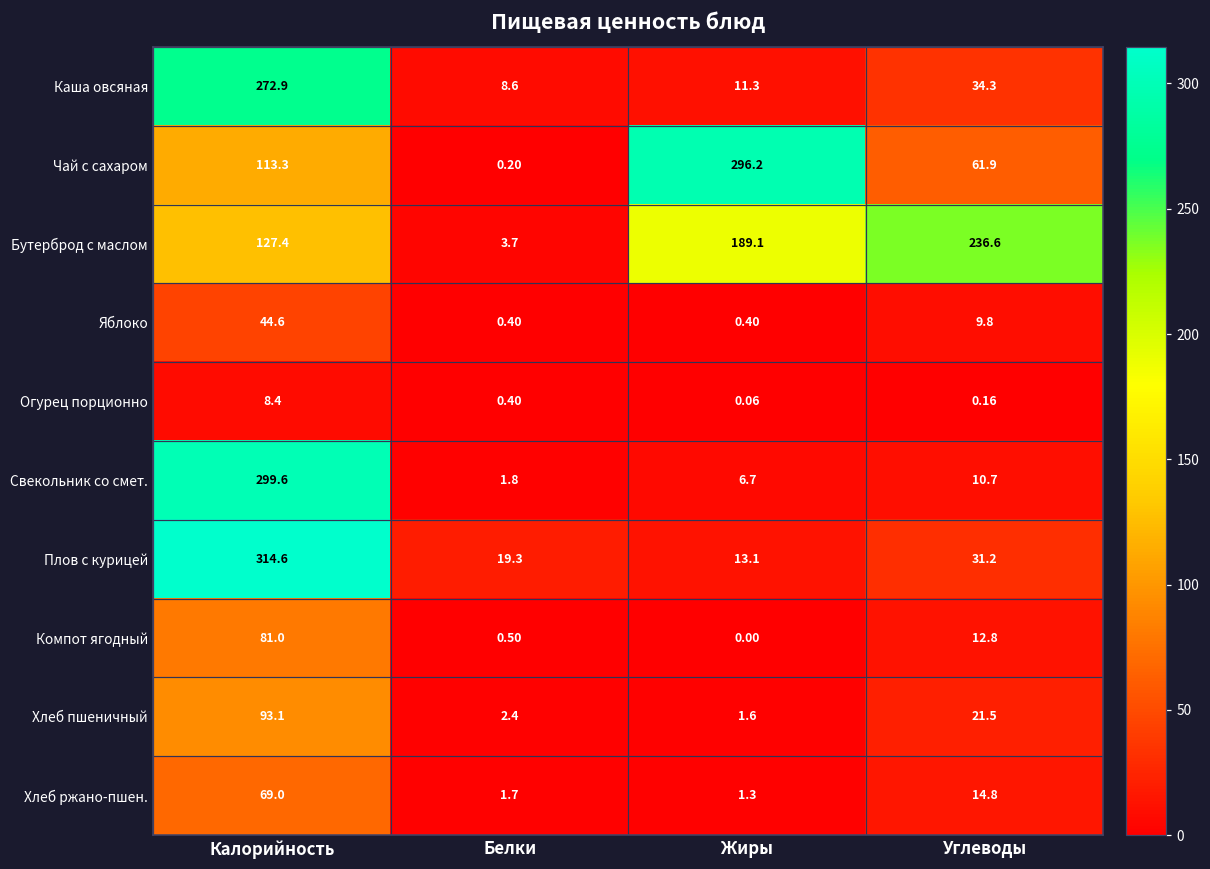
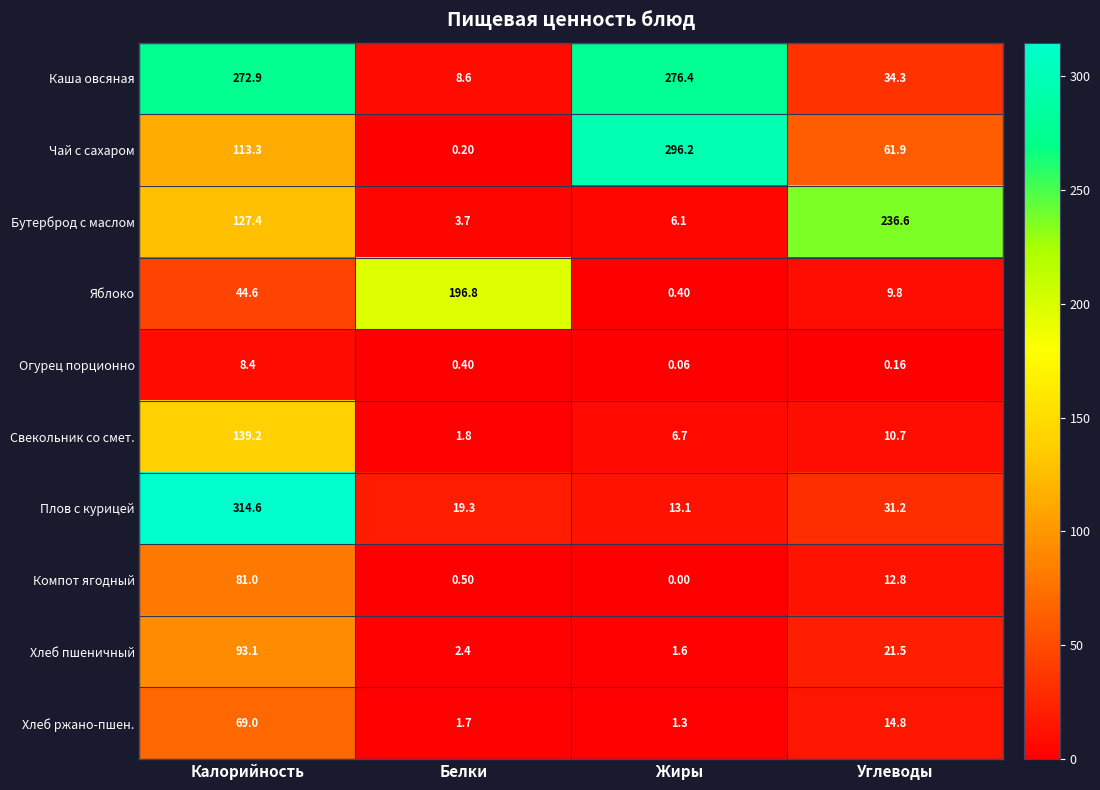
  {
    "Каша овсяная": {
      "Калорийность": 272.9,
      "Белки": 8.6,
-     "Жиры": 11.3,
+     "Жиры": 276.4,
      "Углеводы": 34.3
    },
    "Чай с сахаром": {
      "Калорийность": 113.3,
      "Белки": 0.20,
      "Жиры": 296.2,
      "Углеводы": 61.9
    },
    "Бутерброд с маслом": {
      "Калорийность": 127.4,
      "Белки": 3.7,
-     "Жиры": 189.1,
+     "Жиры": 6.1,
      "Углеводы": 236.6
    },
    "Яблоко": {
      "Калорийность": 44.6,
-     "Белки": 0.40,
+     "Белки": 196.8,
      "Жиры": 0.40,
      "Углеводы": 9.8
    },
    "Огурец порционно": {
      "Калорийность": 8.4,
      "Белки": 0.40,
      "Жиры": 0.06,
      "Углеводы": 0.16
    },
    "Свекольник со смет.": {
-     "Калорийность": 299.6,
+     "Калорийность": 139.2,
      "Белки": 1.8,
      "Жиры": 6.7,
      "Углеводы": 10.7
    },
    "Плов с курицей": {
      "Калорийность": 314.6,
      "Белки": 19.3,
      "Жиры": 13.1,
      "Углеводы": 31.2
    },
    "Компот ягодный": {
      "Калорийность": 81.0,
      "Белки": 0.50,
      "Жиры": 0.00,
      "Углеводы": 12.8
    },
    "Хлеб пшеничный": {
      "Калорийность": 93.1,
      "Белки": 2.4,
      "Жиры": 1.6,
      "Углеводы": 21.5
    },
    "Хлеб ржано-пшен.": {
      "Калорийность": 69.0,
      "Белки": 1.7,
      "Жиры": 1.3,
      "Углеводы": 14.8
    }
  }
